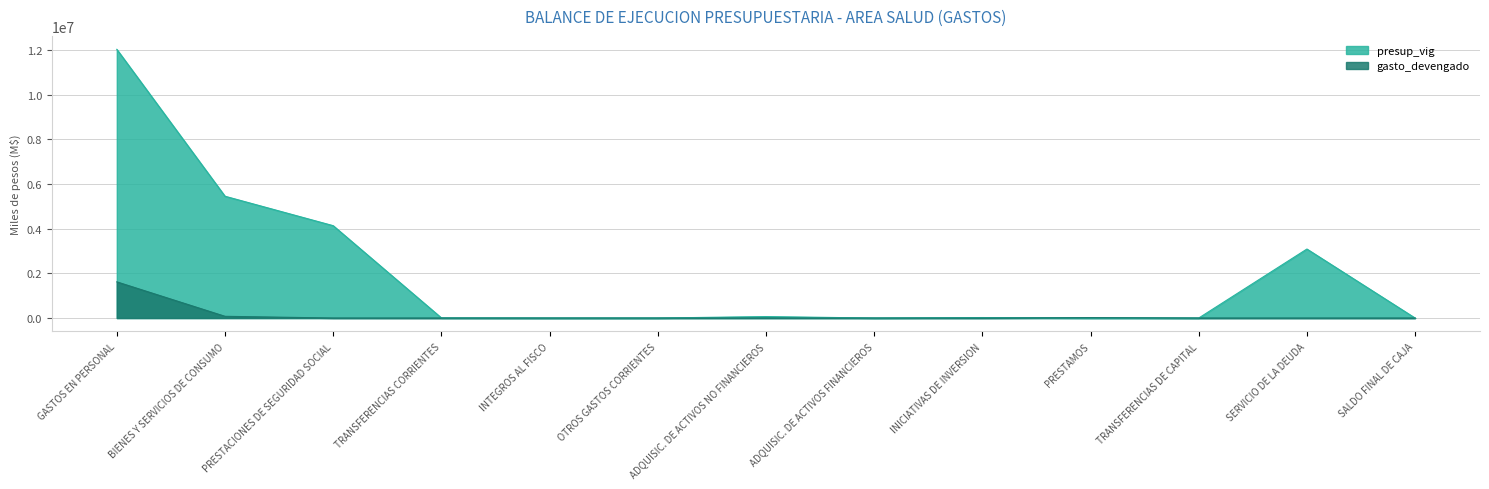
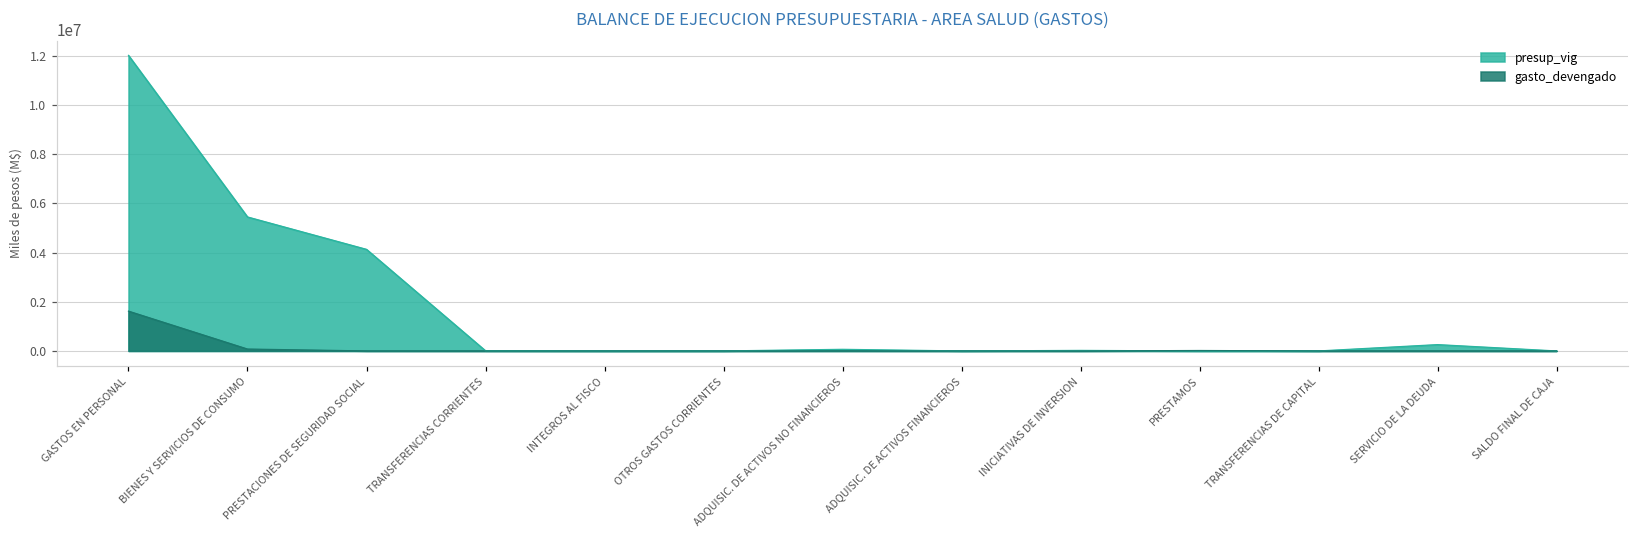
  {
    "presup_vig": {
      "GASTOS EN PERSONAL": 12000000,
      "BIENES Y SERVICIOS DE CONSUMO": 5500000,
      "PRESTACIONES DE SEGURIDAD SOCIAL": 4100000,
-     "SERVICIO DE LA DEUDA": 3100000
+     "SERVICIO DE LA DEUDA": 300000
    },
    "gasto_devengado": {
      "GASTOS EN PERSONAL": 1600000,
      "BIENES Y SERVICIOS DE CONSUMO": 100000,
      "PRESTACIONES DE SEGURIDAD SOCIAL": 0,
      "SERVICIO DE LA DEUDA": 0
    }
  }
